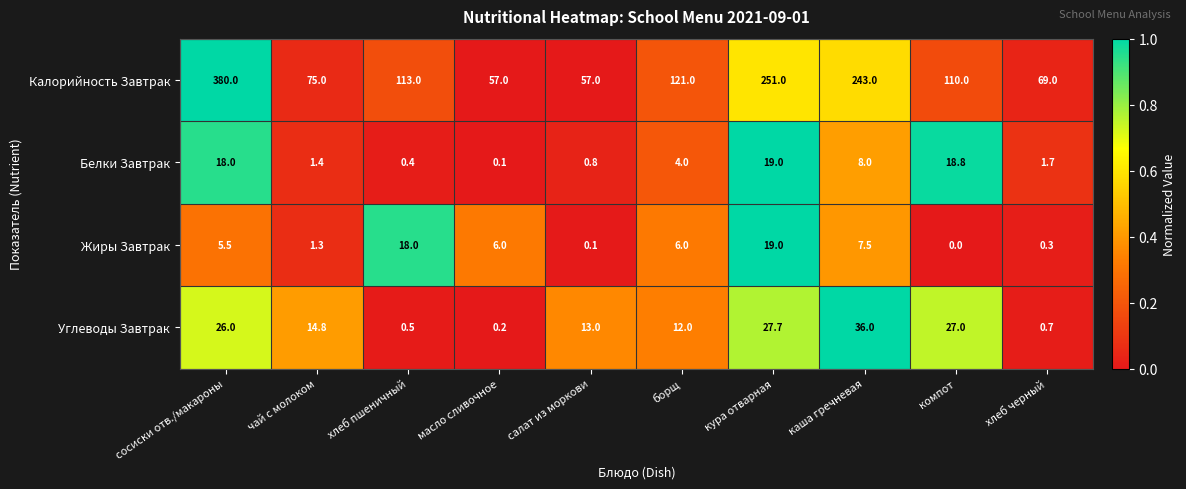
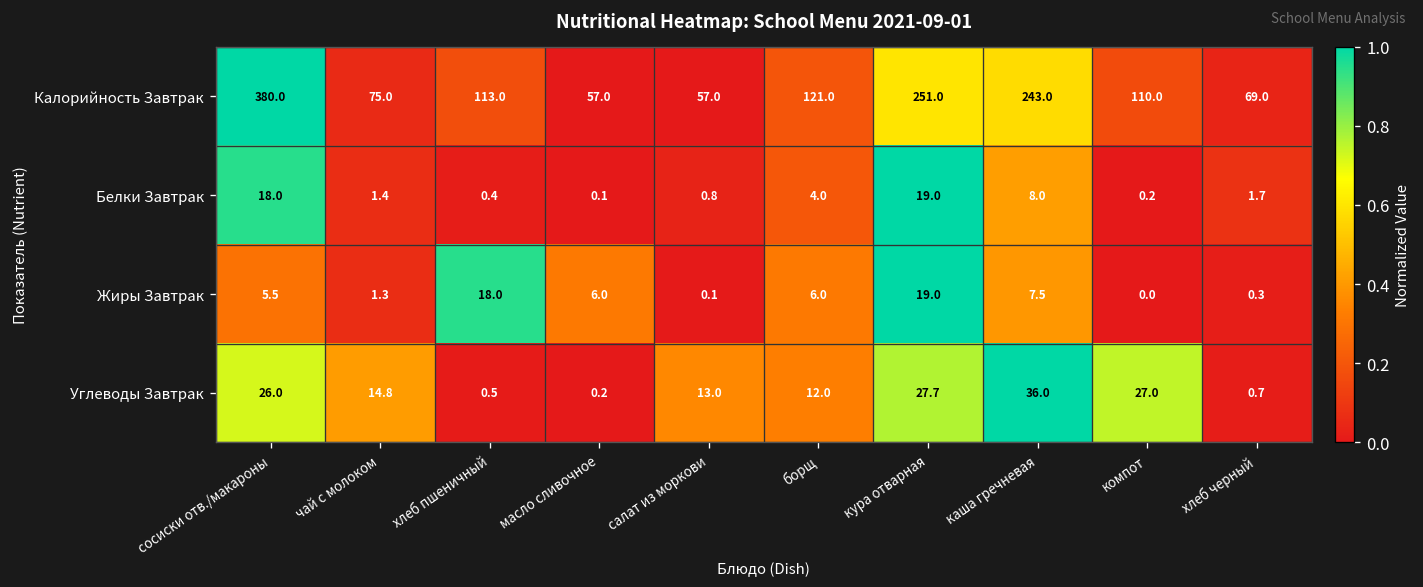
  {
    "Калорийность Завтрак": {
      "сосиски отв./макароны": 380.0,
      "чай с молоком": 75.0,
      "хлеб пшеничный": 113.0,
      "масло сливочное": 57.0,
      "салат из моркови": 57.0,
      "борщ": 121.0,
      "кура отварная": 251.0,
      "каша гречневая": 243.0,
      "компот": 110.0,
      "хлеб черный": 69.0
    },
    "Белки Завтрак": {
      "сосиски отв./макароны": 18.0,
      "чай с молоком": 1.4,
      "хлеб пшеничный": 0.4,
      "масло сливочное": 0.1,
      "салат из моркови": 0.8,
      "борщ": 4.0,
      "кура отварная": 19.0,
      "каша гречневая": 8.0,
-     "компот": 18.8,
+     "компот": 0.2,
      "хлеб черный": 1.7
    },
    "Жиры Завтрак": {
      "сосиски отв./макароны": 5.5,
      "чай с молоком": 1.3,
      "хлеб пшеничный": 18.0,
      "масло сливочное": 6.0,
      "салат из моркови": 0.1,
      "борщ": 6.0,
      "кура отварная": 19.0,
      "каша гречневая": 7.5,
      "компот": 0.0,
      "хлеб черный": 0.3
    },
    "Углеводы Завтрак": {
      "сосиски отв./макароны": 26.0,
      "чай с молоком": 14.8,
      "хлеб пшеничный": 0.5,
      "масло сливочное": 0.2,
      "салат из моркови": 13.0,
      "борщ": 12.0,
      "кура отварная": 27.7,
      "каша гречневая": 36.0,
      "компот": 27.0,
      "хлеб черный": 0.7
    }
  }
